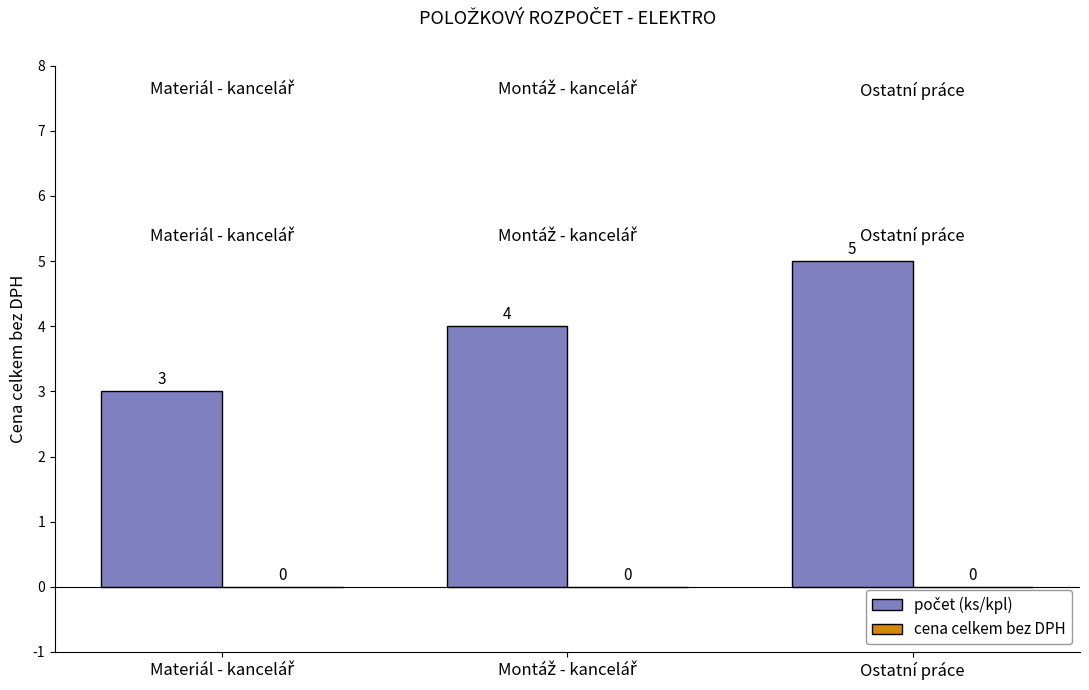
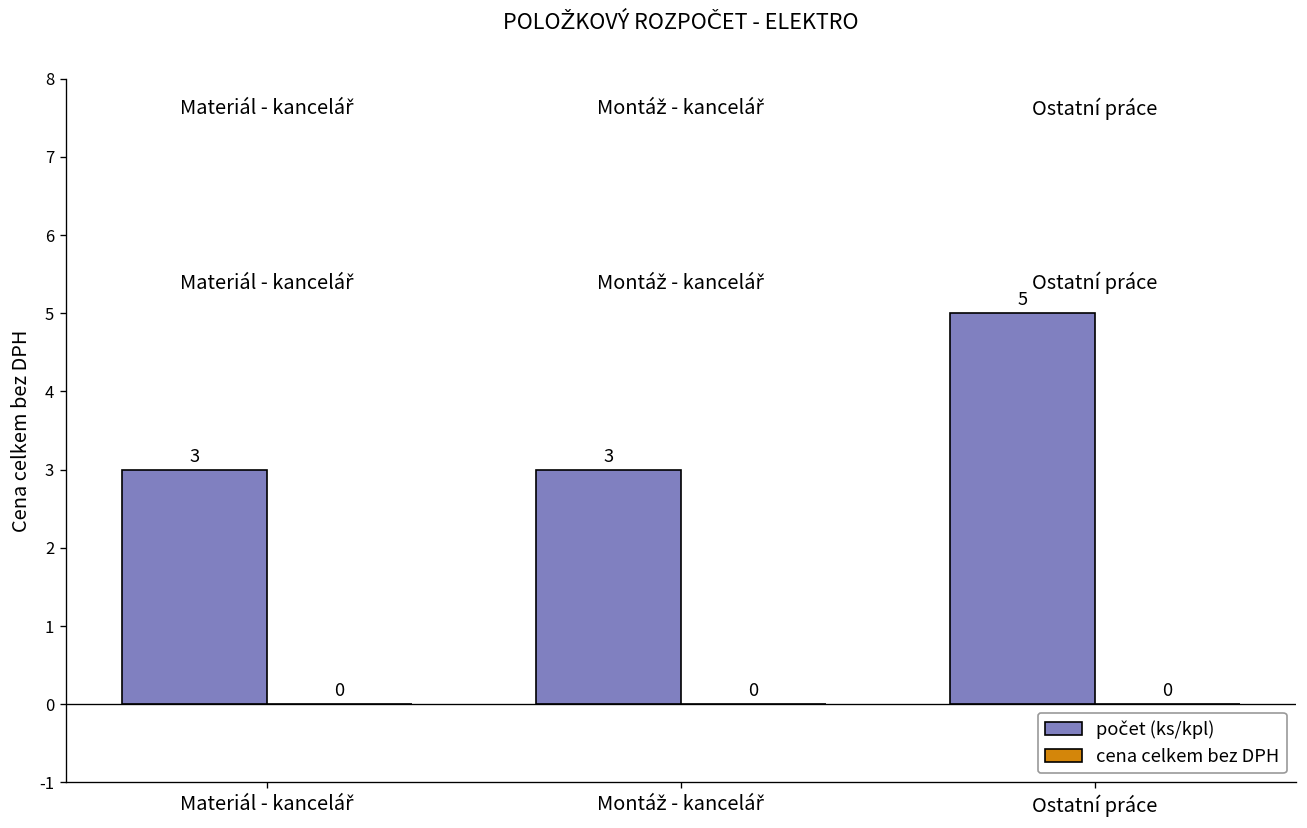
  {
    "počet (ks/kpl)": {
      "Materiál - kancelář": 3,
-     "Montáž - kancelář": 4,
+     "Montáž - kancelář": 3,
      "Ostatní práce": 5
    },
    "cena celkem bez DPH": {
      "Materiál - kancelář": 0,
      "Montáž - kancelář": 0,
      "Ostatní práce": 0
    }
  }
